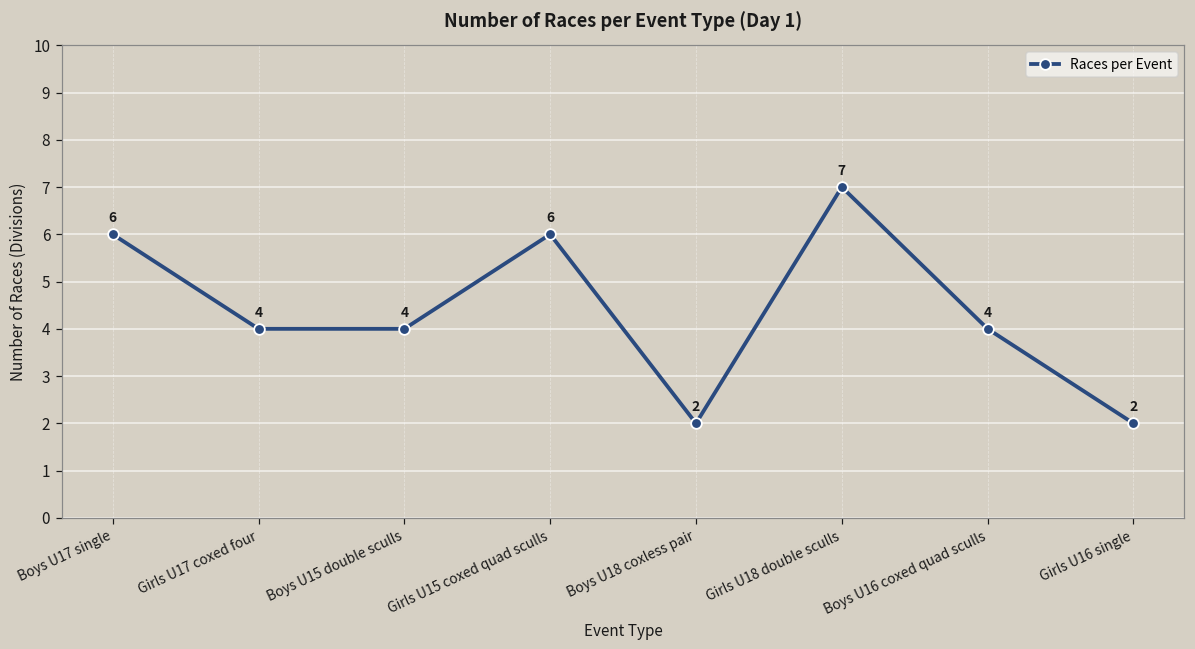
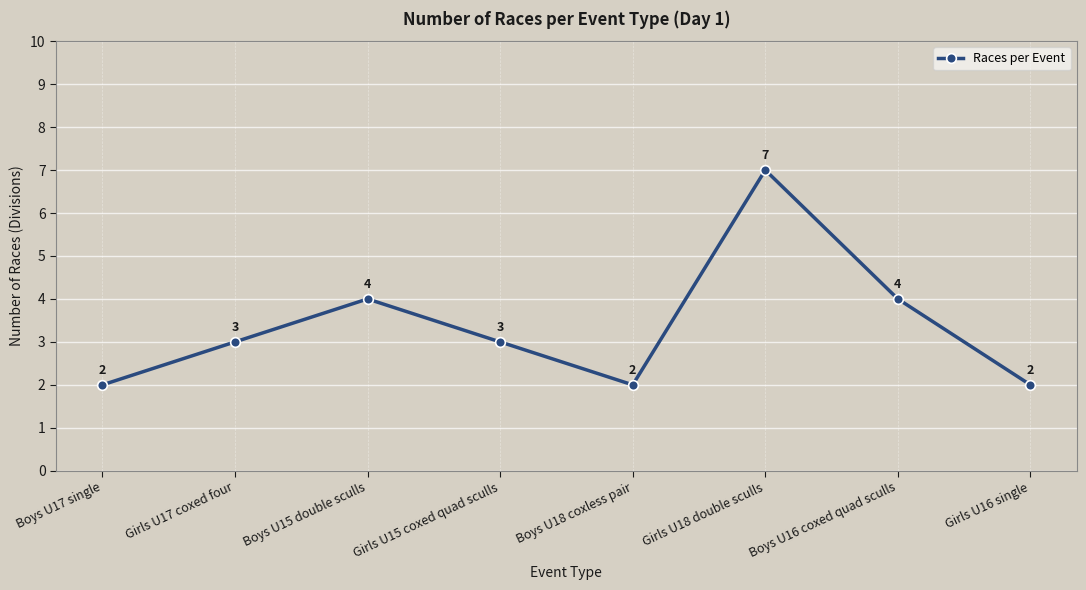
  {
-   "Boys U17 single": 6,
-   "Girls U17 coxed four": 4,
+   "Boys U17 single": 2,
+   "Girls U17 coxed four": 3,
    "Boys U15 double sculls": 4,
-   "Girls U15 coxed quad sculls": 6,
+   "Girls U15 coxed quad sculls": 3,
    "Boys U18 coxless pair": 2,
    "Girls U18 double sculls": 7,
    "Boys U16 coxed quad sculls": 4,
    "Girls U16 single": 2
  }
